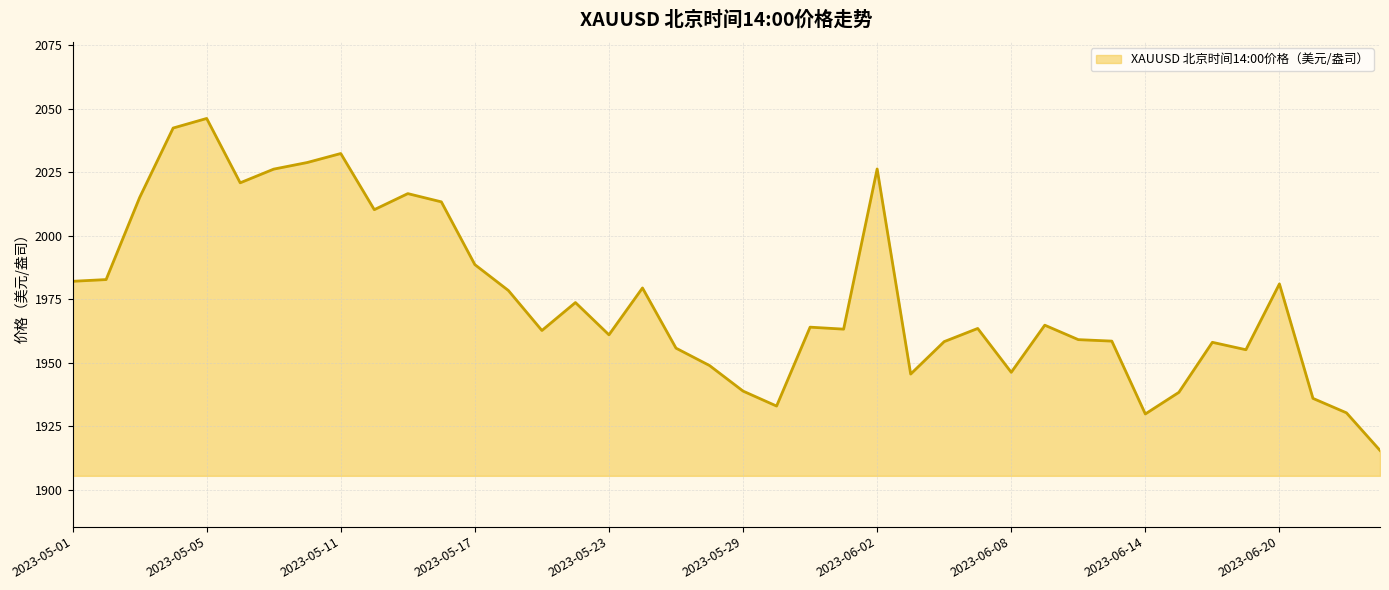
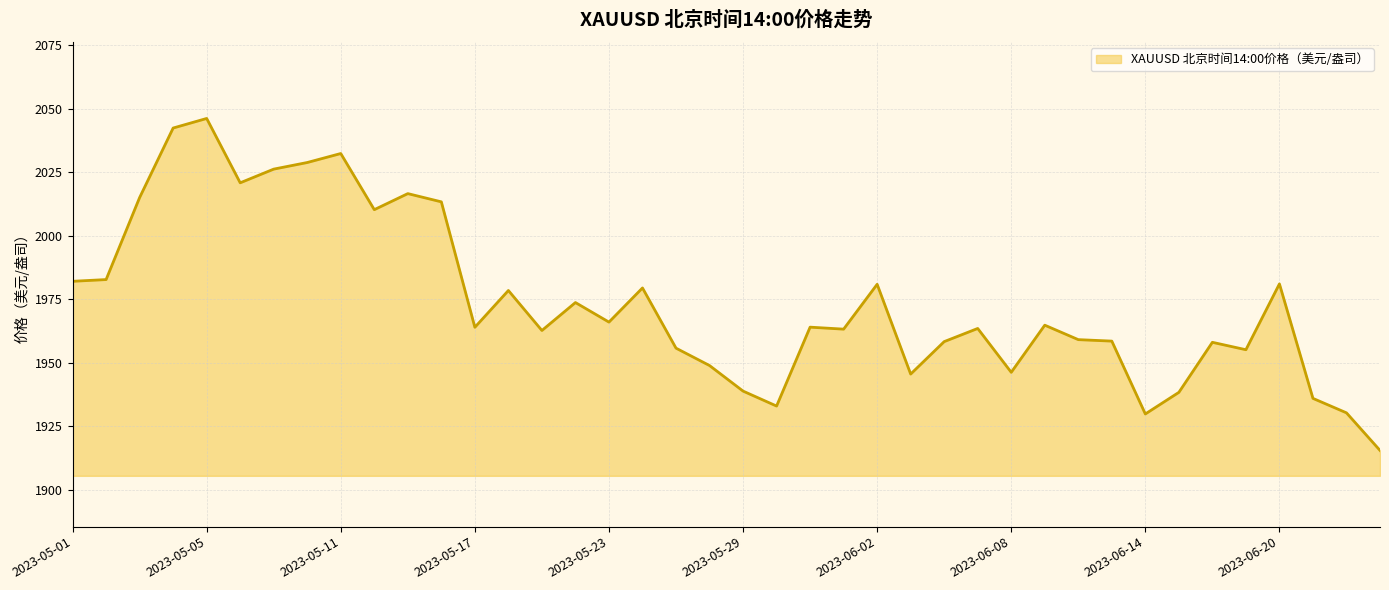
  {
    "2023-05-01": 1982,
    "2023-05-05": 2046,
    "2023-05-11": 2032,
-   "2023-05-17": 1989,
-   "2023-05-23": 1961,
+   "2023-05-17": 1964,
+   "2023-05-23": 1966,
    "2023-05-29": 1939,
-   "2023-06-02": 2026,
+   "2023-06-02": 1981,
    "2023-06-08": 1946,
    "2023-06-14": 1930,
    "2023-06-20": 1981
  }
